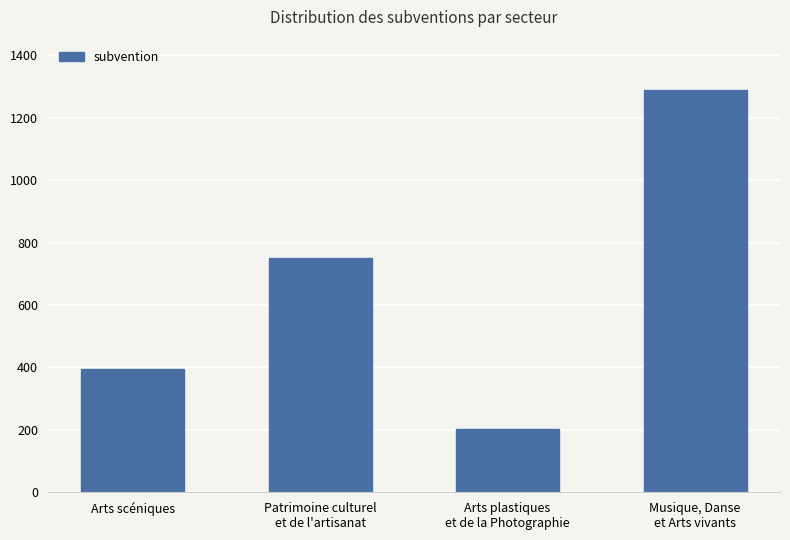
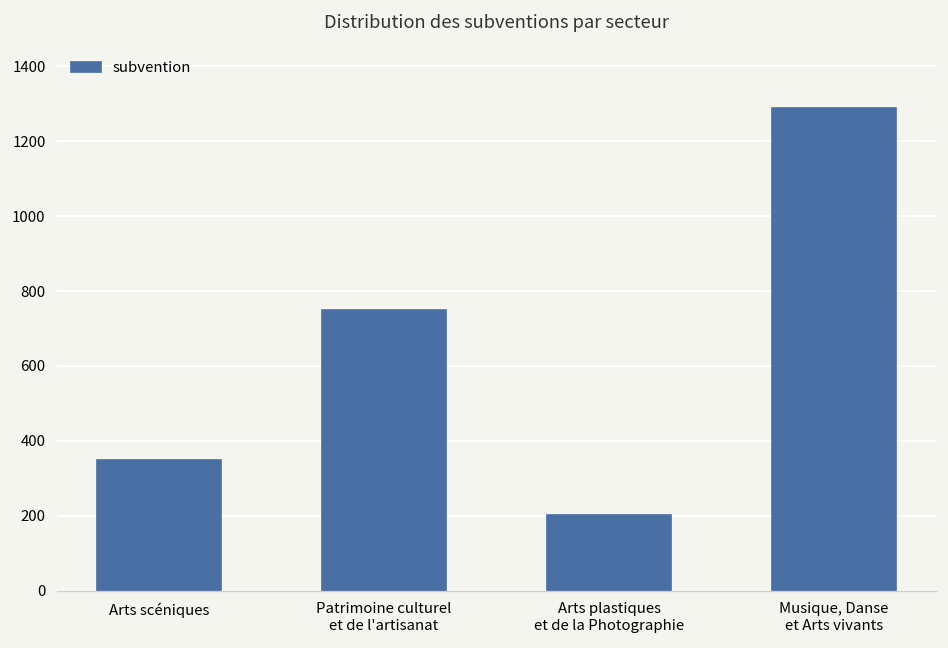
  {
-   "Arts scéniques": 400,
+   "Arts scéniques": 350,
    "Patrimoine culturel et de l'artisanat": 750,
    "Arts plastiques et de la Photographie": 200,
    "Musique, Danse et Arts vivants": 1290
  }
